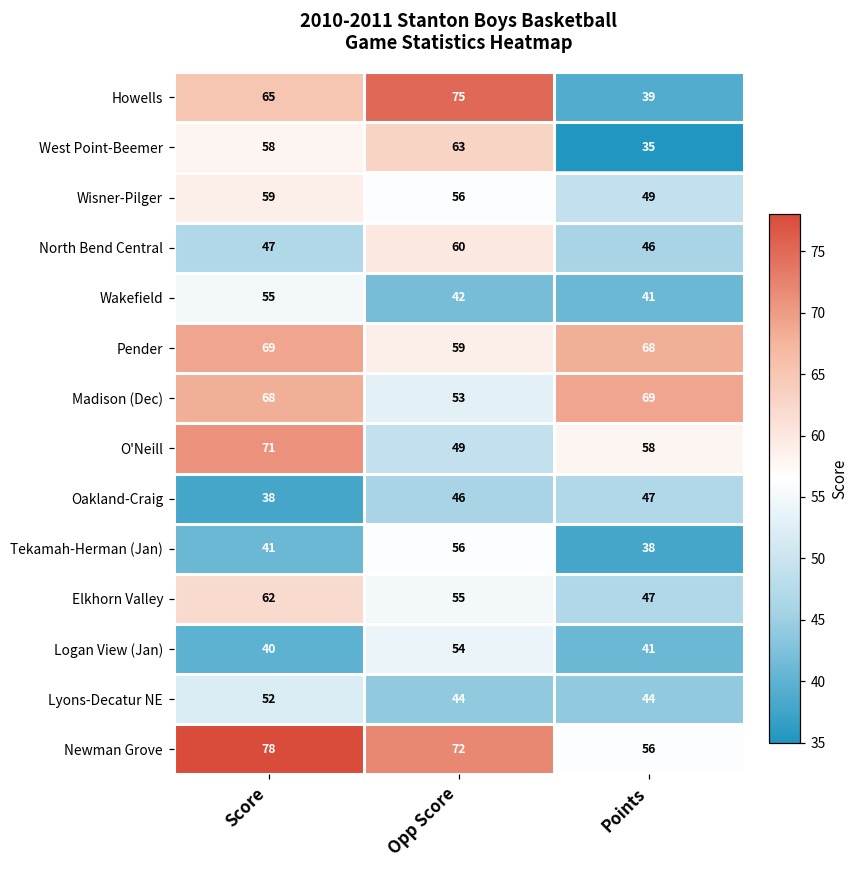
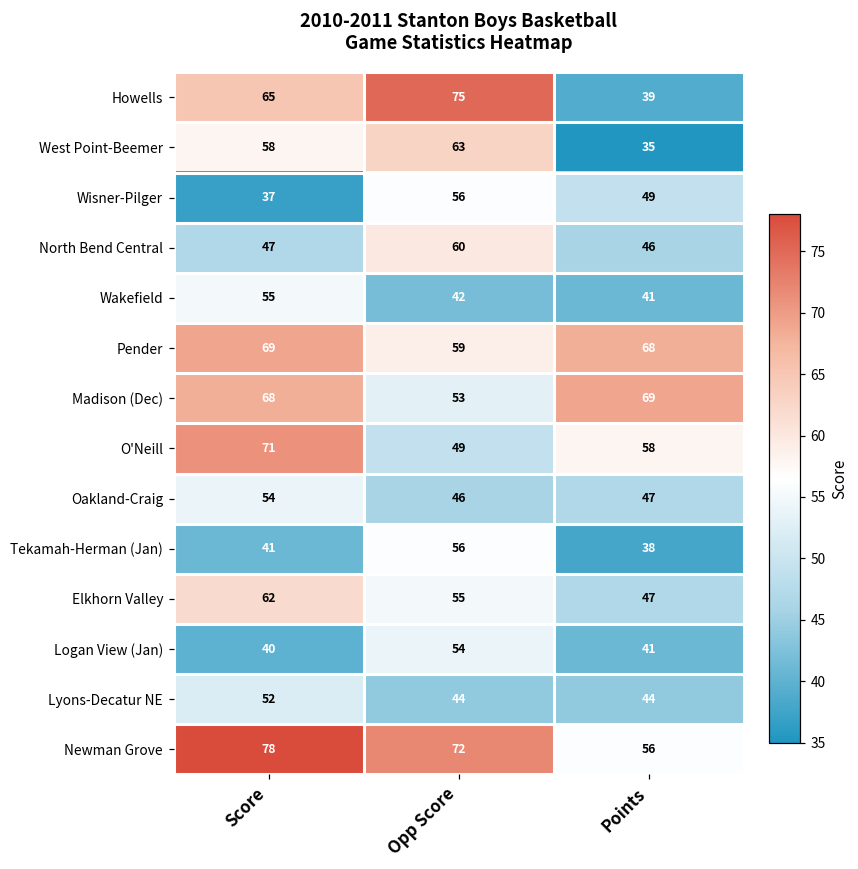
  {
    "Howells": {
      "Score": 65,
      "Opp Score": 75,
      "Points": 39
    },
    "West Point-Beemer": {
      "Score": 58,
      "Opp Score": 63,
      "Points": 35
    },
    "Wisner-Pilger": {
-     "Score": 59,
+     "Score": 37,
      "Opp Score": 56,
      "Points": 49
    },
    "North Bend Central": {
      "Score": 47,
      "Opp Score": 60,
      "Points": 46
    },
    "Wakefield": {
      "Score": 55,
      "Opp Score": 42,
      "Points": 41
    },
    "Pender": {
      "Score": 69,
      "Opp Score": 59,
      "Points": 68
    },
    "Madison (Dec)": {
      "Score": 68,
      "Opp Score": 53,
      "Points": 69
    },
    "O'Neill": {
      "Score": 71,
      "Opp Score": 49,
      "Points": 58
    },
    "Oakland-Craig": {
-     "Score": 38,
+     "Score": 54,
      "Opp Score": 46,
      "Points": 47
    },
    "Tekamah-Herman (Jan)": {
      "Score": 41,
      "Opp Score": 56,
      "Points": 38
    },
    "Elkhorn Valley": {
      "Score": 62,
      "Opp Score": 55,
      "Points": 47
    },
    "Logan View (Jan)": {
      "Score": 40,
      "Opp Score": 54,
      "Points": 41
    },
    "Lyons-Decatur NE": {
      "Score": 52,
      "Opp Score": 44,
      "Points": 44
    },
    "Newman Grove": {
      "Score": 78,
      "Opp Score": 72,
      "Points": 56
    }
  }
